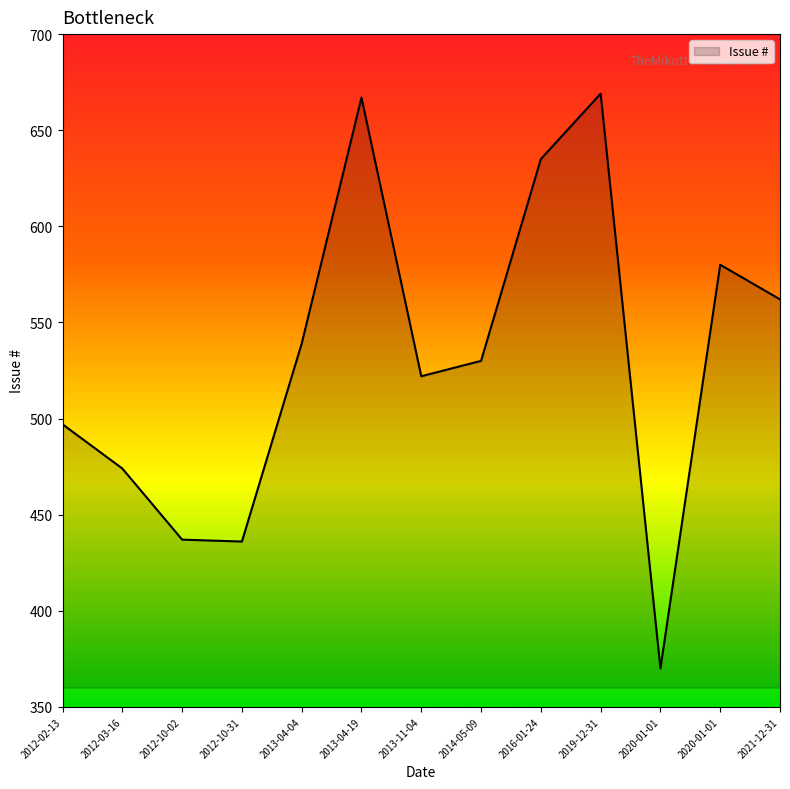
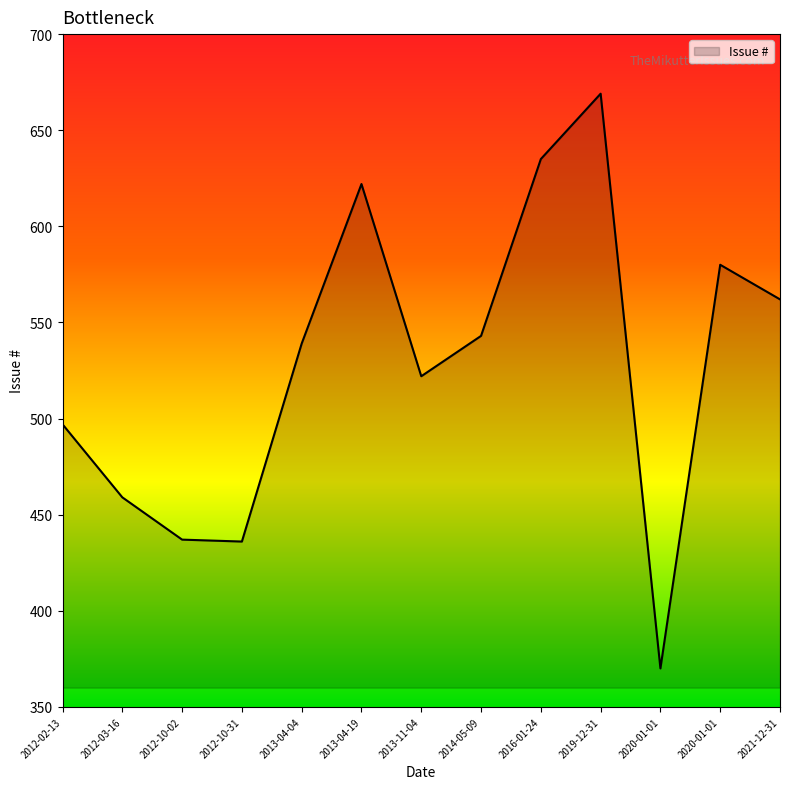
  {
    "2012-02-13": 497,
-   "2012-03-16": 474,
+   "2012-03-16": 459,
    "2012-10-02": 437,
    "2012-10-31": 436,
    "2013-04-04": 539,
-   "2013-04-19": 667,
+   "2013-04-19": 622,
    "2013-11-04": 522,
-   "2014-05-09": 530,
+   "2014-05-09": 543,
    "2016-01-24": 635,
    "2019-12-31": 669,
    "2021-12-31": 562
  }
